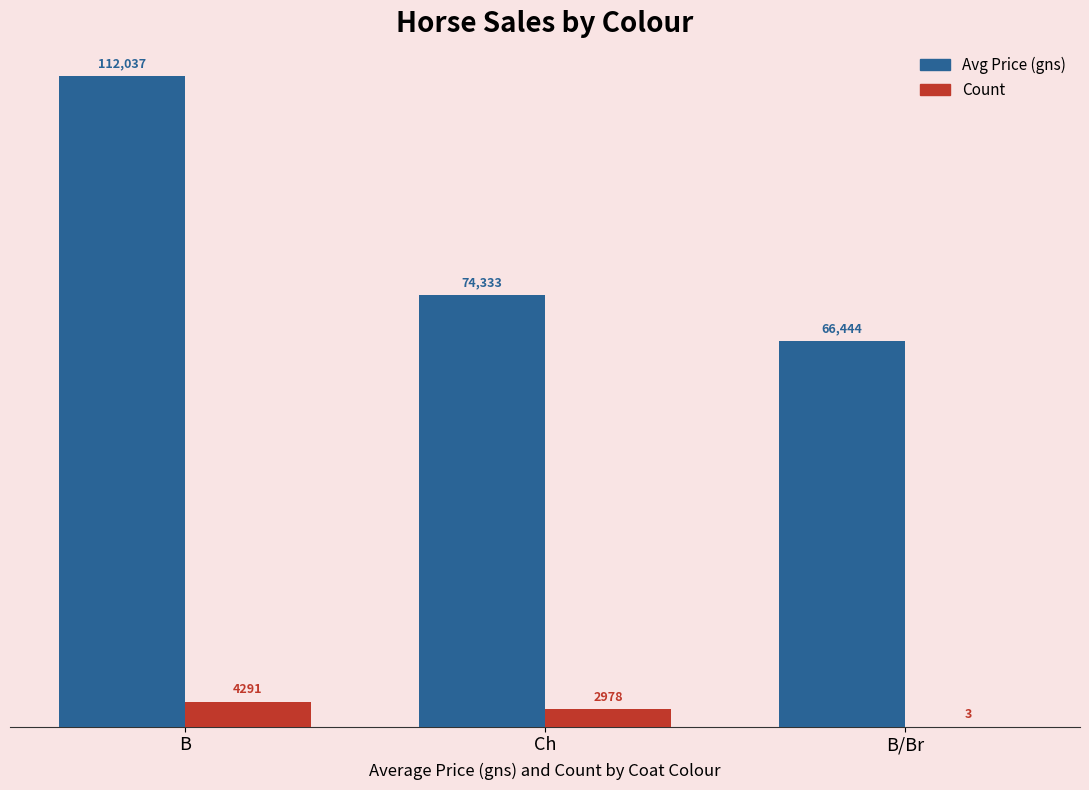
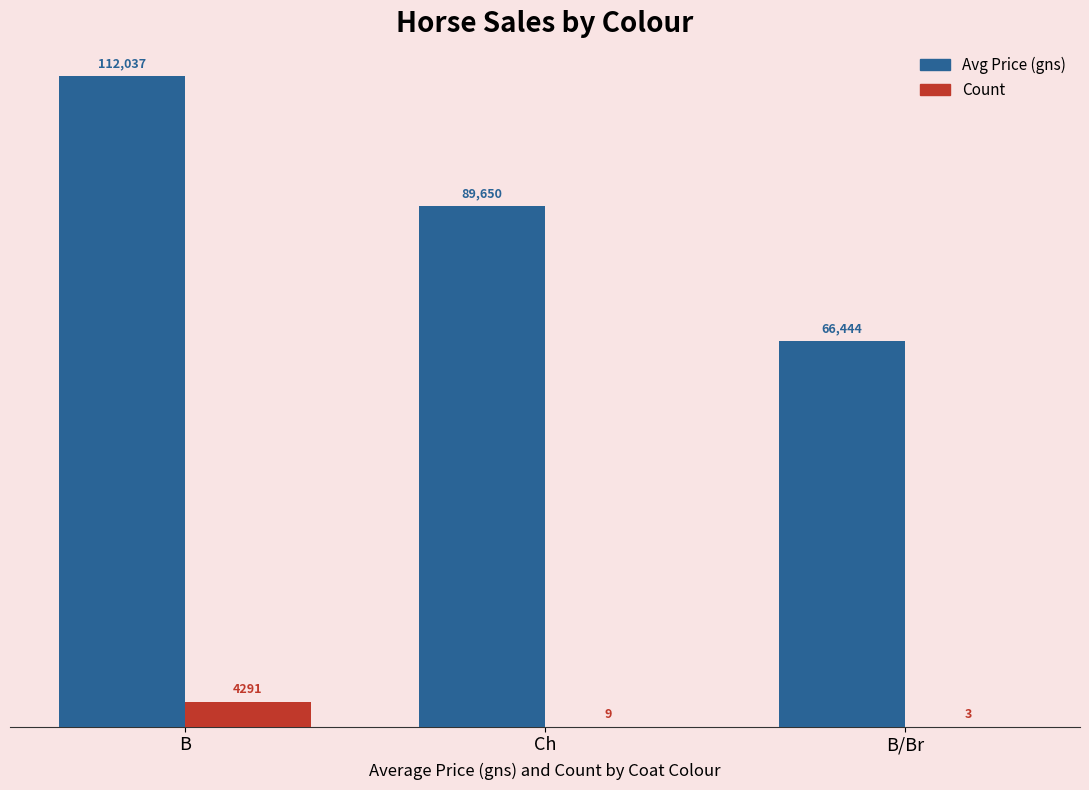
  {
    "Avg Price (gns)": {
      "B": "112,037",
-     "Ch": "74,333",
+     "Ch": "89,650",
      "B/Br": "66,444"
    },
    "Count": {
      "B": "4291",
-     "Ch": "2978",
+     "Ch": "9",
      "B/Br": "3"
    }
  }
